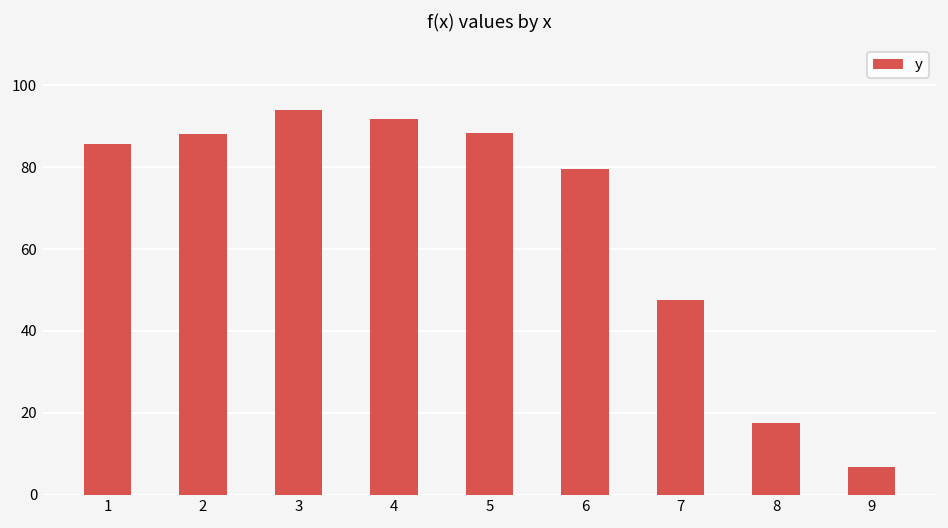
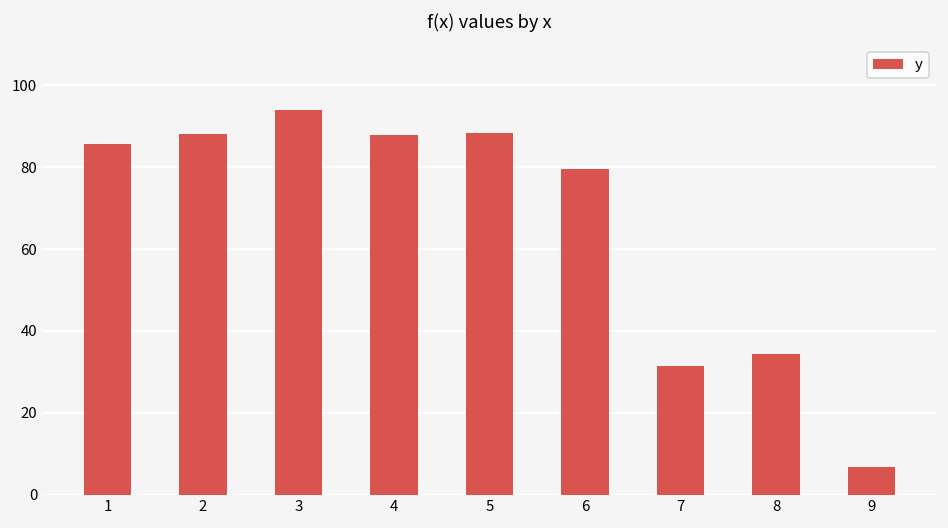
  {
    "1": 86,
    "2": 88,
    "3": 94,
-   "4": 92,
+   "4": 88,
    "5": 88,
    "6": 79,
-   "7": 48,
-   "8": 18,
+   "7": 32,
+   "8": 34,
    "9": 7
  }
